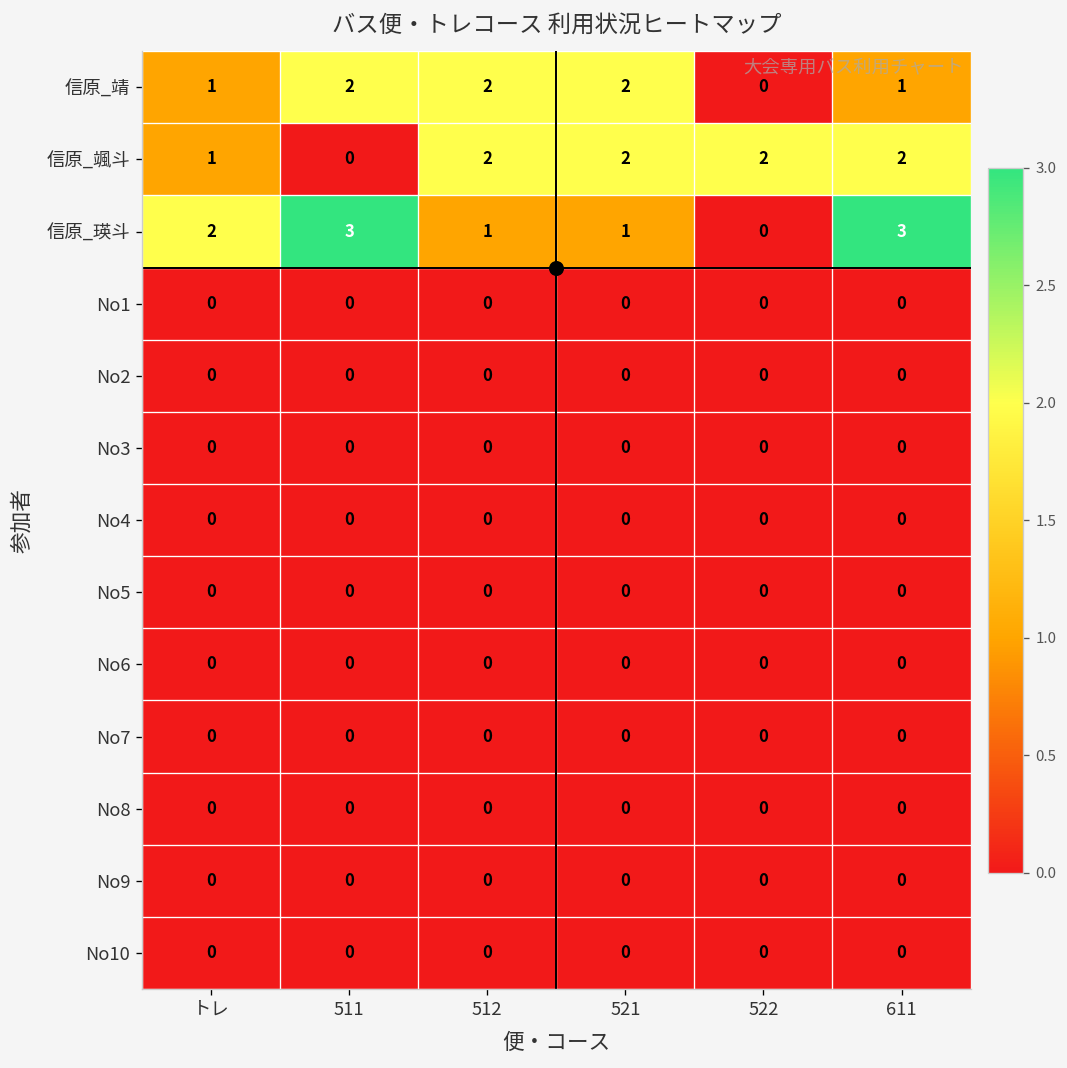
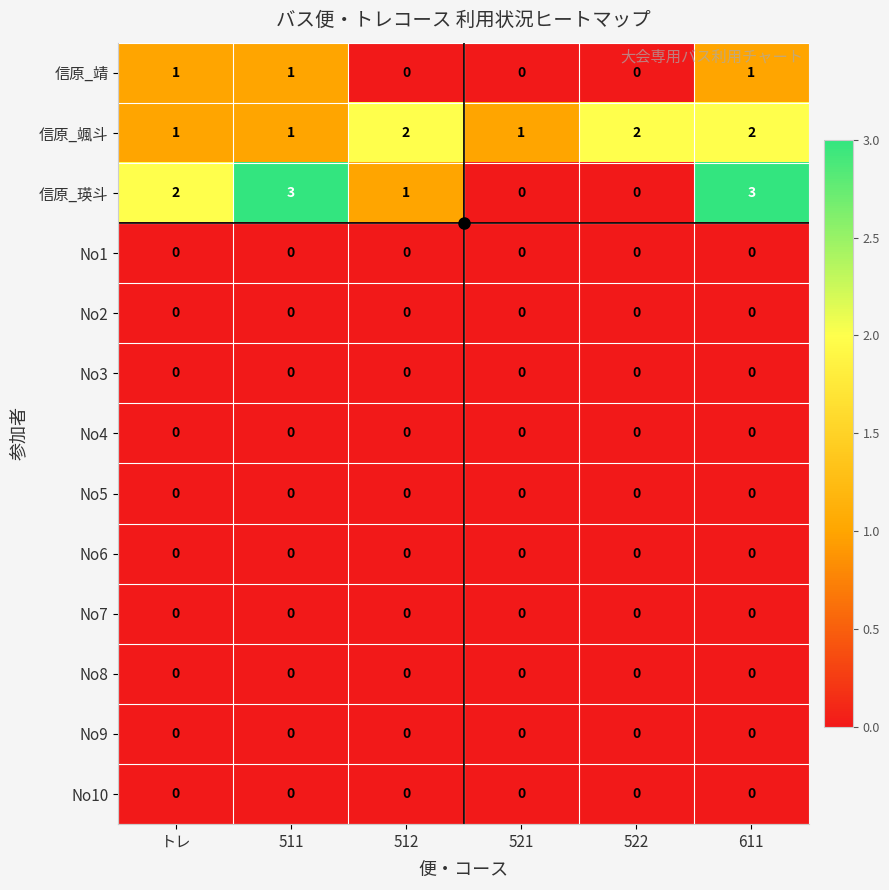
  {
    "信原_靖": {
      "トレ": 1,
-     "511": 2,
-     "512": 2,
-     "521": 2,
+     "511": 1,
+     "512": 0,
+     "521": 0,
      "522": 0
    },
    "信原_颯斗": {
      "トレ": 1,
-     "511": 0,
+     "511": 1,
      "512": 2,
-     "521": 2,
+     "521": 1,
      "522": 2,
      "611": 2
    },
    "信原_瑛斗": {
      "トレ": 2,
      "511": 3,
      "512": 1,
-     "521": 1,
+     "521": 0,
      "522": 0,
      "611": 3
    },
    "No1": {
      "トレ": 0,
      "511": 0,
      "512": 0,
      "521": 0,
      "522": 0,
      "611": 0
    },
    "No2": {
      "トレ": 0,
      "511": 0,
      "512": 0,
      "521": 0,
      "522": 0,
      "611": 0
    },
    "No3": {
      "トレ": 0,
      "511": 0,
      "512": 0,
      "521": 0,
      "522": 0,
      "611": 0
    },
    "No4": {
      "トレ": 0,
      "511": 0,
      "512": 0,
      "521": 0,
      "522": 0,
      "611": 0
    },
    "No5": {
      "トレ": 0,
      "511": 0,
      "512": 0,
      "521": 0,
      "522": 0,
      "611": 0
    },
    "No6": {
      "トレ": 0,
      "511": 0,
      "512": 0,
      "521": 0,
      "522": 0,
      "611": 0
    },
    "No7": {
      "トレ": 0,
      "511": 0,
      "512": 0,
      "521": 0,
      "522": 0,
      "611": 0
    },
    "No8": {
      "トレ": 0,
      "511": 0,
      "512": 0,
      "521": 0,
      "522": 0,
      "611": 0
    },
    "No9": {
      "トレ": 0,
      "511": 0,
      "512": 0,
      "521": 0,
      "522": 0,
      "611": 0
    },
    "No10": {
      "トレ": 0,
      "511": 0,
      "512": 0,
      "521": 0,
      "522": 0,
      "611": 0
    }
  }
